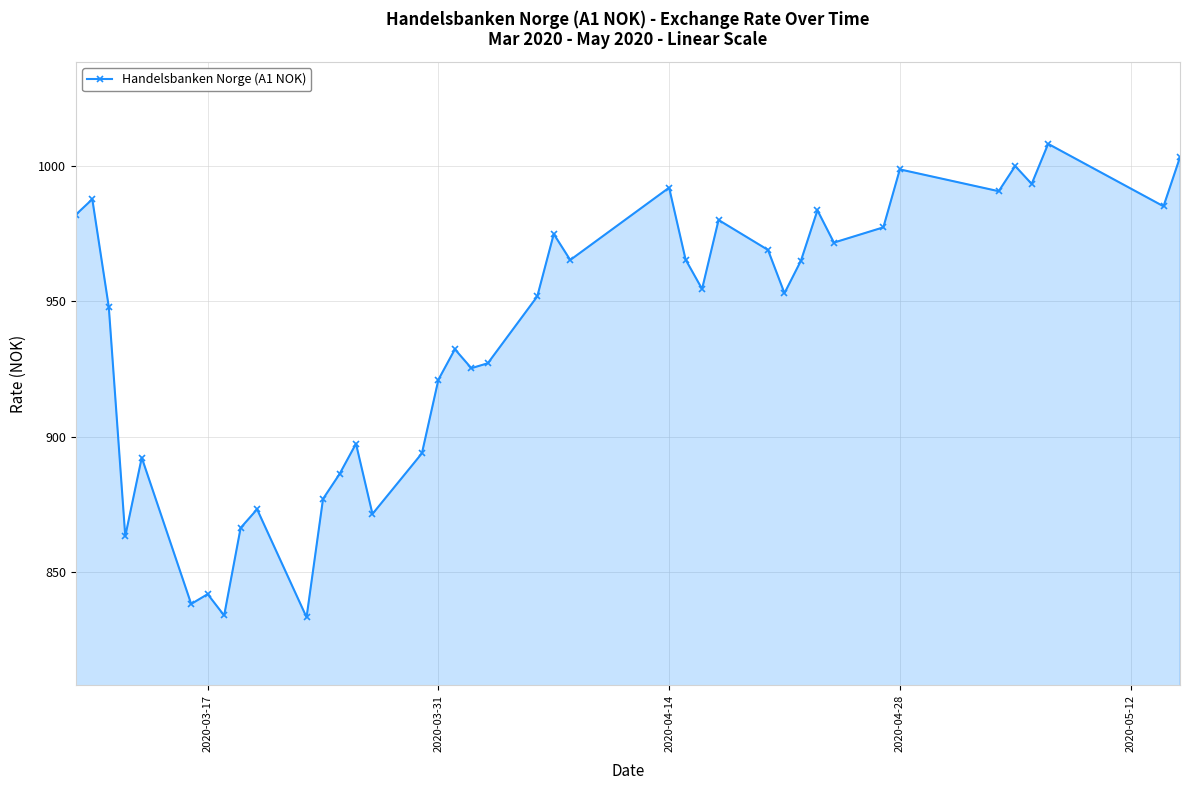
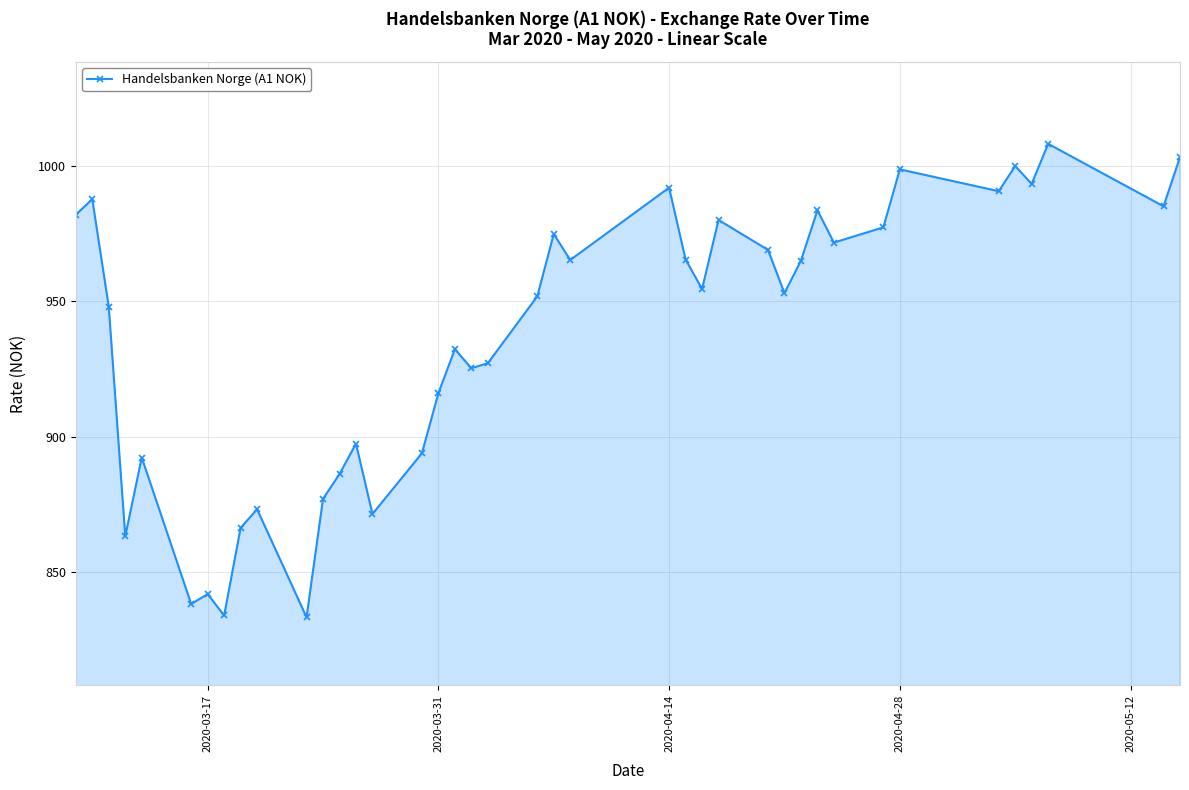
  {
    "2020-03-17": 842,
-   "2020-03-31": 921,
+   "2020-03-31": 916,
    "2020-04-14": 992,
    "2020-04-28": 999
  }
